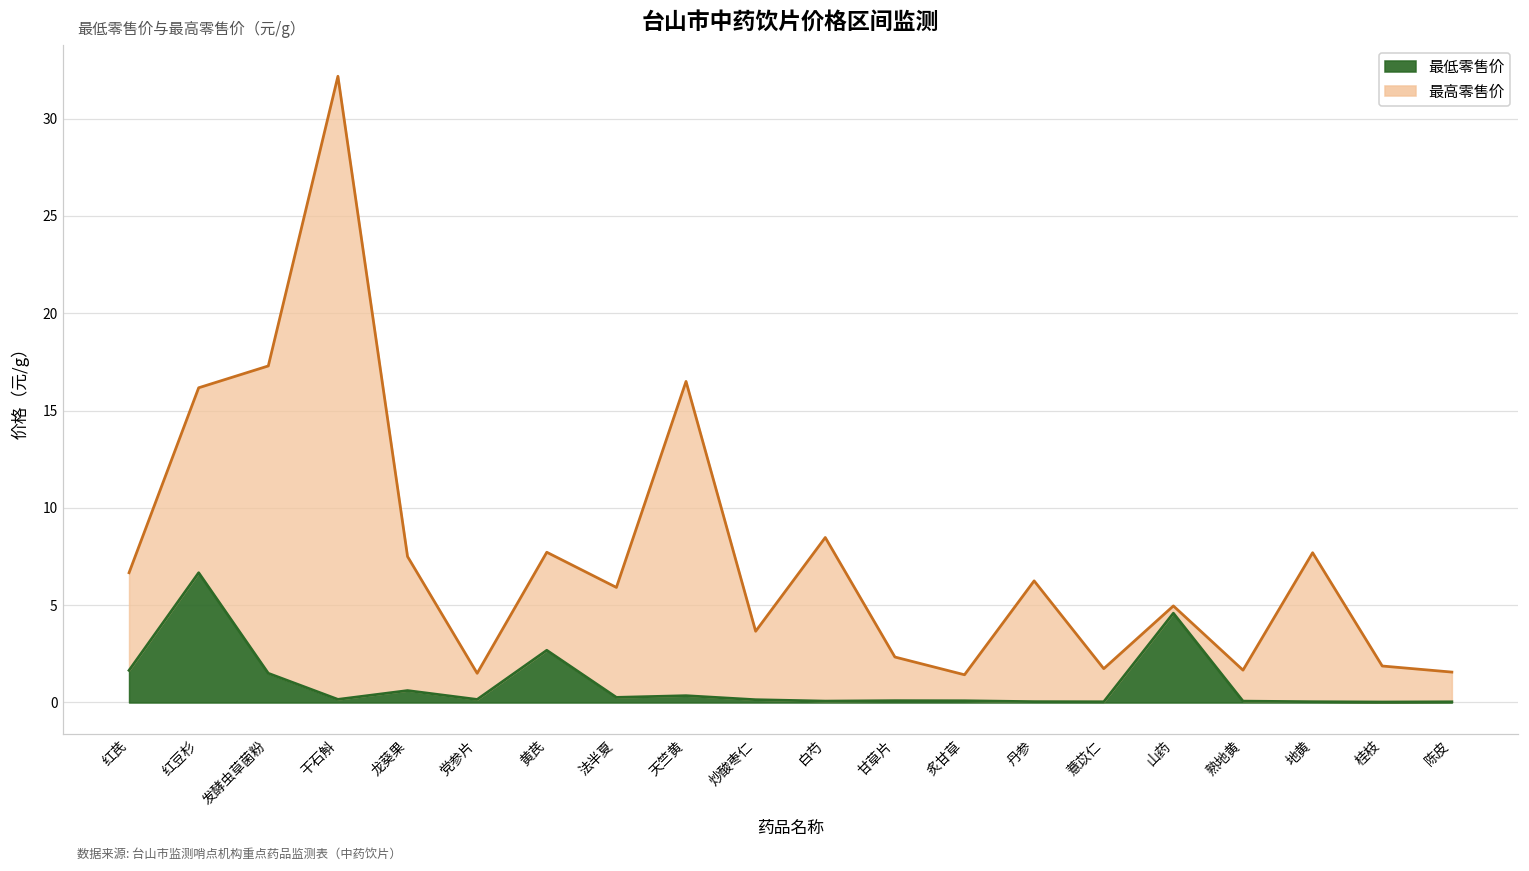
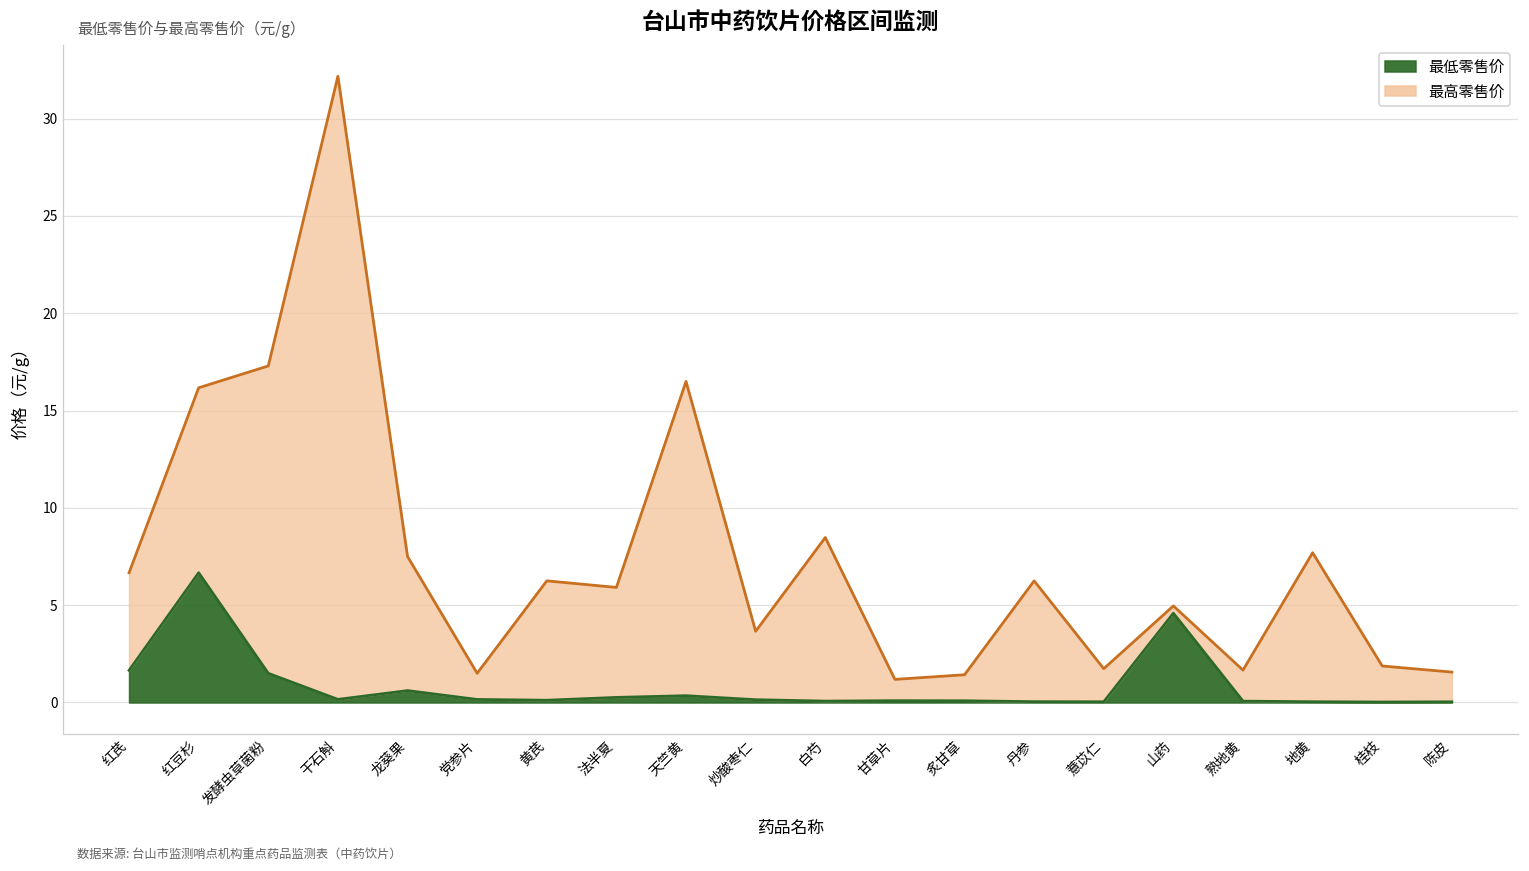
  {
    "最低零售价": {
      "红芪": 1.7,
      "红豆杉": 6.7,
      "发酵虫草菌粉": 1.5,
      "干石斛": 0.2,
      "龙葵果": 0.6,
      "党参片": 0.2,
-     "黄芪": 2.7,
+     "黄芪": 0.1,
      "法半夏": 0.3,
      "天竺黄": 0.4,
      "炒酸枣仁": 0.1,
      "白芍": 0.1,
      "甘草片": 0.1,
      "炙甘草": 0.1,
      "丹参": 0.0,
      "薏苡仁": 0.0,
      "山药": 4.6,
      "熟地黄": 0.1,
      "地黄": 0.0,
      "桂枝": 0.0,
      "陈皮": 0.0
    },
    "最高零售价": {
      "红芪": 6.7,
      "红豆杉": 16.2,
      "发酵虫草菌粉": 17.3,
      "干石斛": 32.2,
      "龙葵果": 7.5,
      "党参片": 1.5,
-     "黄芪": 7.7,
+     "黄芪": 6.3,
      "法半夏": 5.9,
      "天竺黄": 16.5,
      "炒酸枣仁": 3.7,
      "白芍": 8.5,
-     "甘草片": 2.3,
+     "甘草片": 1.2,
      "炙甘草": 1.4,
      "丹参": 6.3,
      "薏苡仁": 1.7,
      "山药": 5.0,
      "熟地黄": 1.7,
      "地黄": 7.7,
      "桂枝": 1.9,
      "陈皮": 1.6
    }
  }
